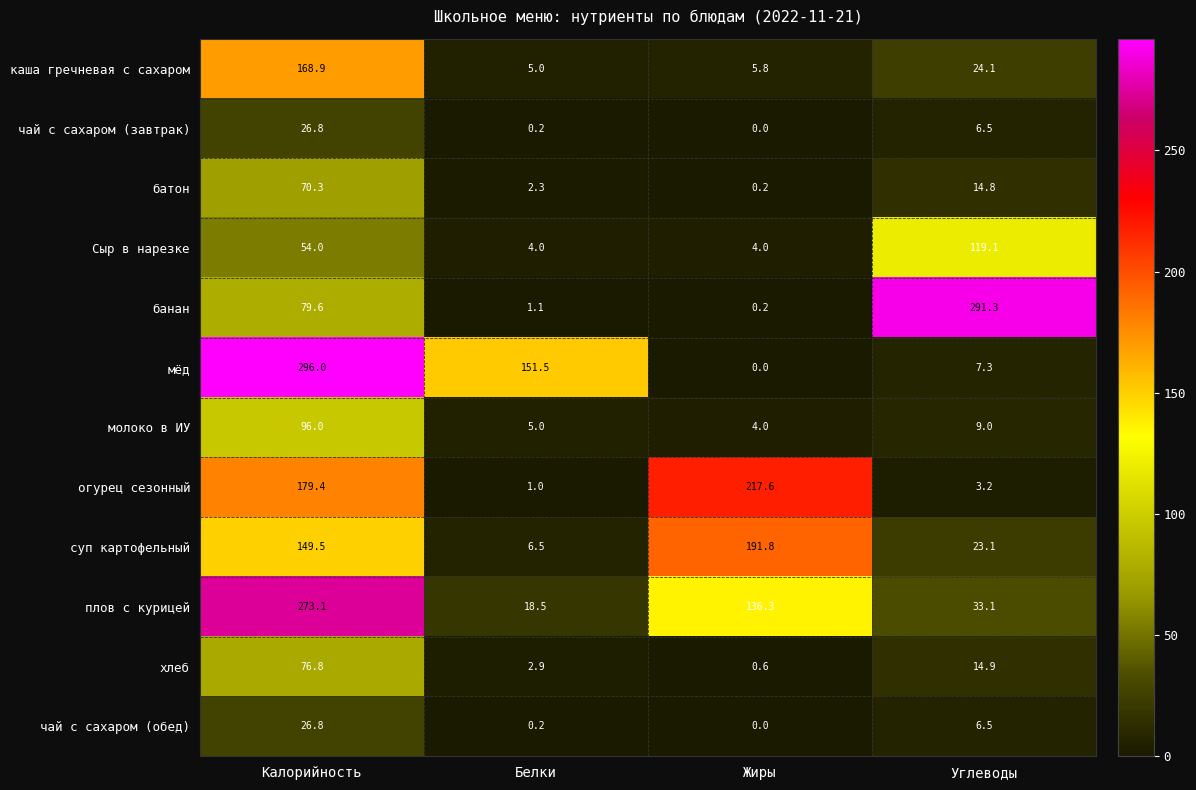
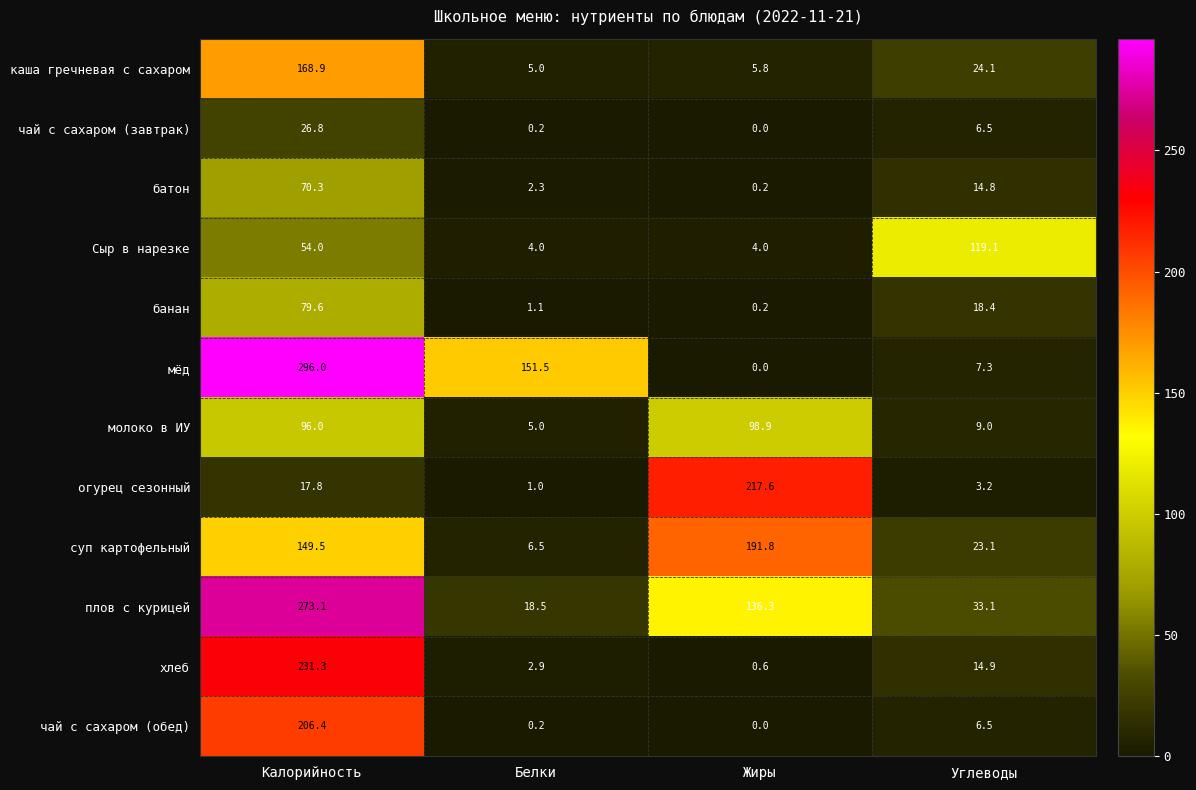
  {
    "каша гречневая с сахаром": {
      "Калорийность": 168.9,
      "Белки": 5.0,
      "Жиры": 5.8,
      "Углеводы": 24.1
    },
    "чай с сахаром (завтрак)": {
      "Калорийность": 26.8,
      "Белки": 0.2,
      "Жиры": 0.0,
      "Углеводы": 6.5
    },
    "батон": {
      "Калорийность": 70.3,
      "Белки": 2.3,
      "Жиры": 0.2,
      "Углеводы": 14.8
    },
    "Сыр в нарезке": {
      "Калорийность": 54.0,
      "Белки": 4.0,
      "Жиры": 4.0,
      "Углеводы": 119.1
    },
    "банан": {
      "Калорийность": 79.6,
      "Белки": 1.1,
      "Жиры": 0.2,
-     "Углеводы": 291.3
+     "Углеводы": 18.4
    },
    "мёд": {
      "Калорийность": 296.0,
      "Белки": 151.5,
      "Жиры": 0.0,
      "Углеводы": 7.3
    },
    "молоко в ИУ": {
      "Калорийность": 96.0,
      "Белки": 5.0,
-     "Жиры": 4.0,
+     "Жиры": 98.9,
      "Углеводы": 9.0
    },
    "огурец сезонный": {
-     "Калорийность": 179.4,
+     "Калорийность": 17.8,
      "Белки": 1.0,
      "Жиры": 217.6,
      "Углеводы": 3.2
    },
    "суп картофельный": {
      "Калорийность": 149.5,
      "Белки": 6.5,
      "Жиры": 191.8,
      "Углеводы": 23.1
    },
    "плов с курицей": {
      "Калорийность": 273.1,
      "Белки": 18.5,
      "Жиры": 136.3,
      "Углеводы": 33.1
    },
    "хлеб": {
-     "Калорийность": 76.8,
+     "Калорийность": 231.3,
      "Белки": 2.9,
      "Жиры": 0.6,
      "Углеводы": 14.9
    },
    "чай с сахаром (обед)": {
-     "Калорийность": 26.8,
+     "Калорийность": 206.4,
      "Белки": 0.2,
      "Жиры": 0.0,
      "Углеводы": 6.5
    }
  }
